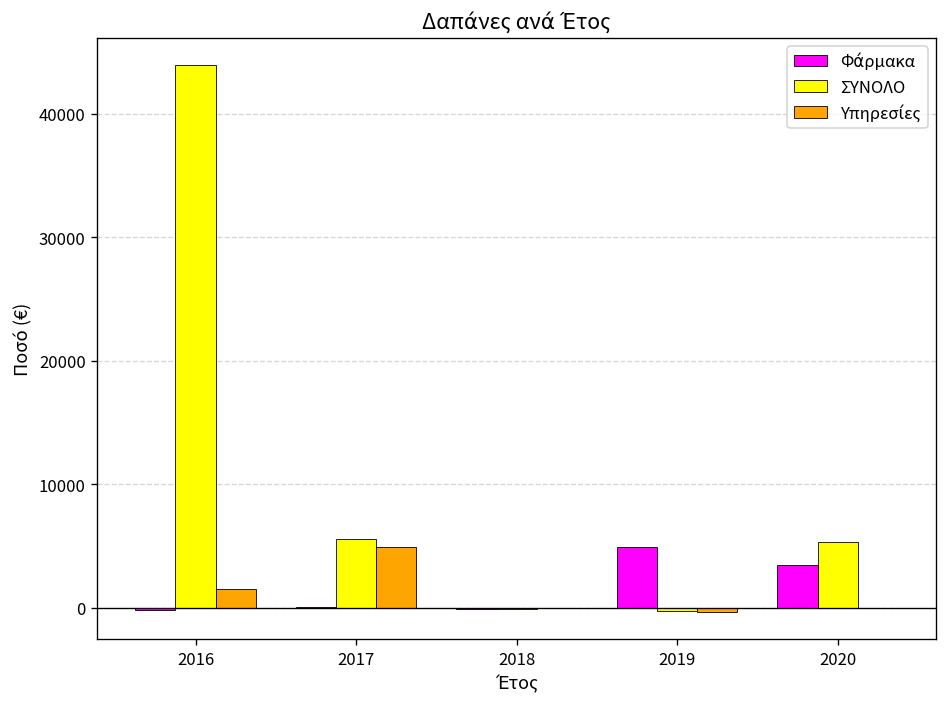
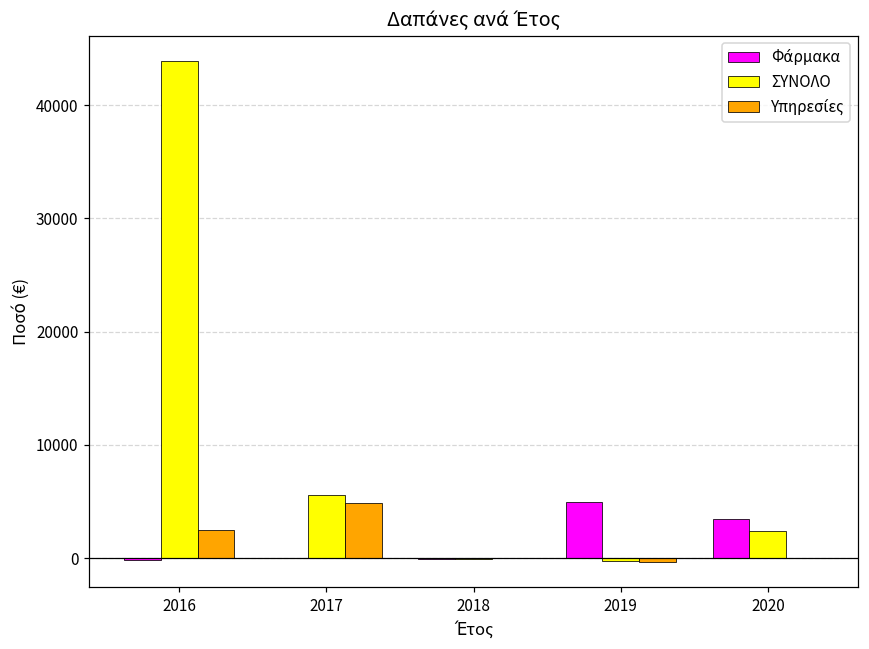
  {
    "Φάρμακα": {
      "2019": 4900,
      "2020": 3500
    },
    "ΣΥΝΟΛΟ": {
      "2016": 43900,
      "2017": 5600,
      "2019": -200,
-     "2020": 5400
+     "2020": 2400
    },
    "Υπηρεσίες": {
-     "2016": 1600,
+     "2016": 2500,
      "2017": 4900,
      "2018": 0,
      "2019": -300,
      "2020": 0
    }
  }
